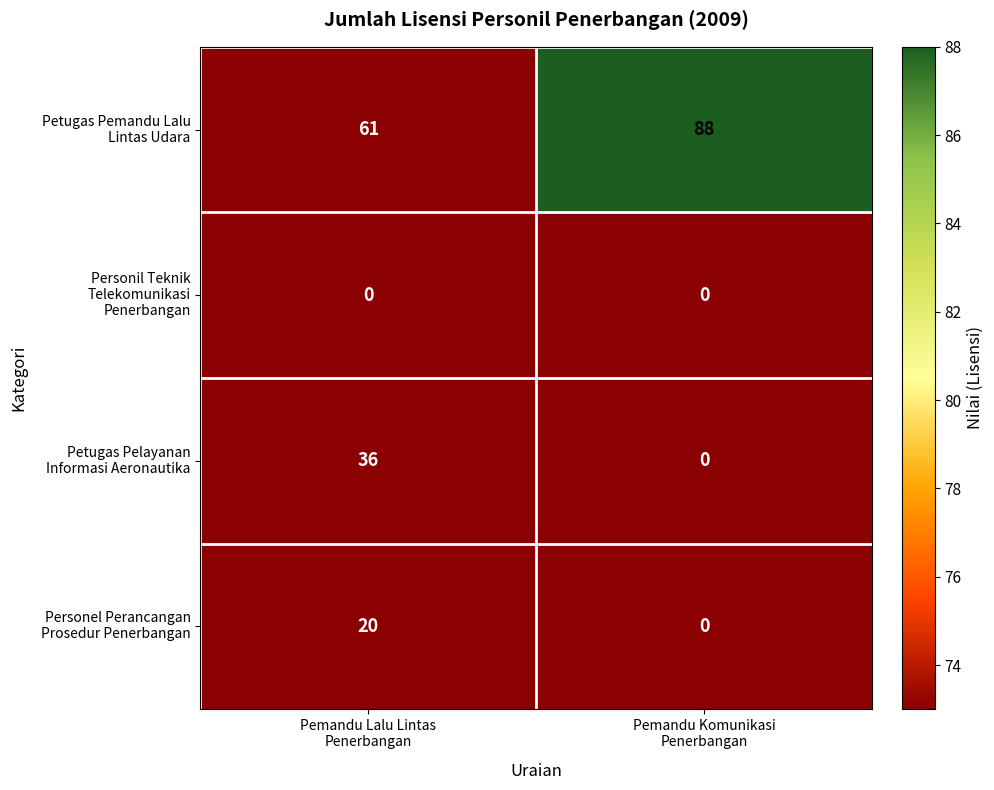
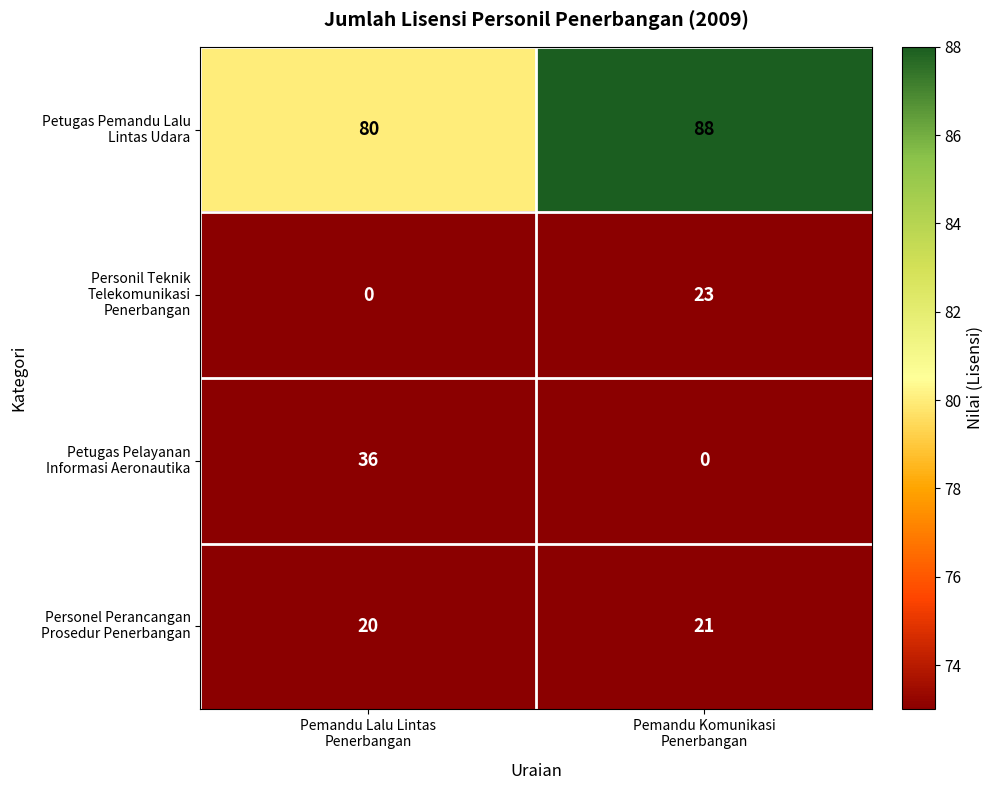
  {
    "Petugas Pemandu Lalu Lintas Udara": {
-     "Pemandu Lalu Lintas Penerbangan": 61,
+     "Pemandu Lalu Lintas Penerbangan": 80,
      "Pemandu Komunikasi Penerbangan": 88
    },
    "Personil Teknik Telekomunikasi Penerbangan": {
      "Pemandu Lalu Lintas Penerbangan": 0,
-     "Pemandu Komunikasi Penerbangan": 0
+     "Pemandu Komunikasi Penerbangan": 23
    },
    "Petugas Pelayanan Informasi Aeronautika": {
      "Pemandu Lalu Lintas Penerbangan": 36,
      "Pemandu Komunikasi Penerbangan": 0
    },
    "Personel Perancangan Prosedur Penerbangan": {
      "Pemandu Lalu Lintas Penerbangan": 20,
-     "Pemandu Komunikasi Penerbangan": 0
+     "Pemandu Komunikasi Penerbangan": 21
    }
  }
